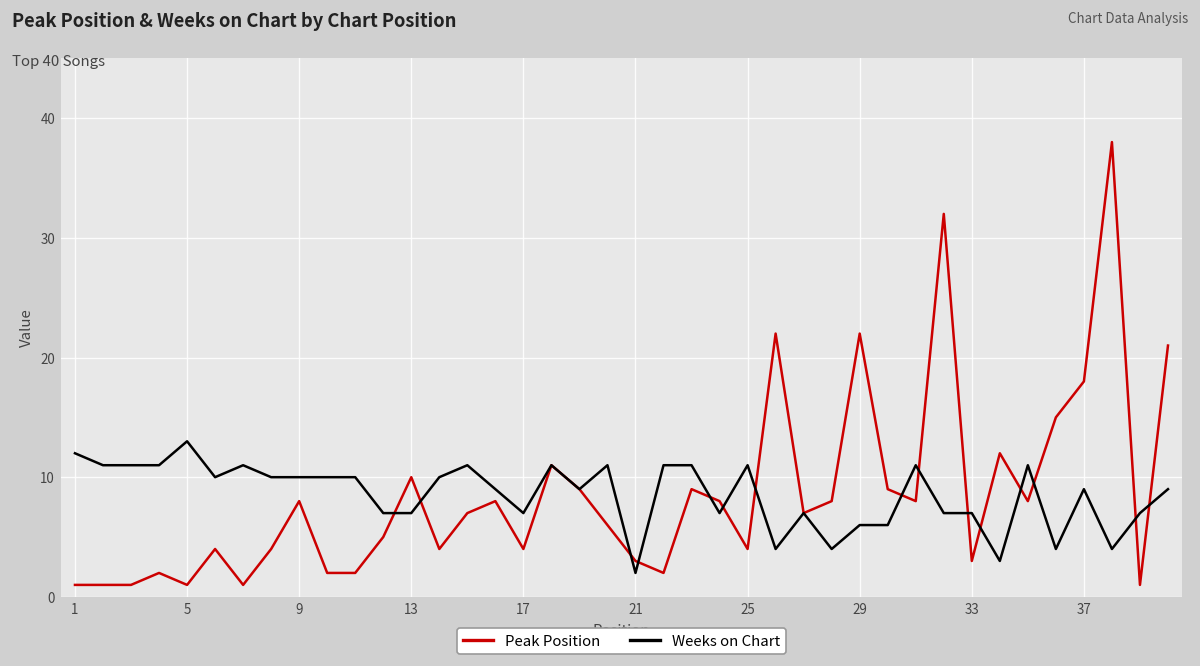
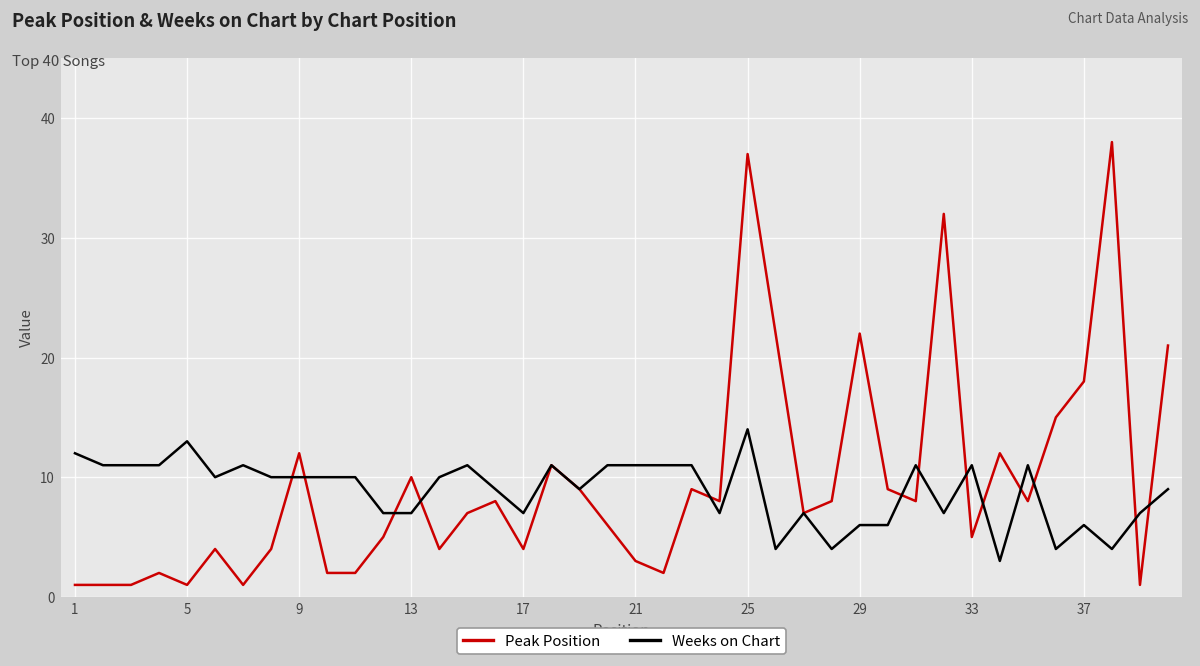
  {
    "Peak Position": {
      "1": 1,
      "5": 1,
-     "9": 8,
+     "9": 12,
      "13": 10,
      "17": 4,
      "21": 3,
-     "25": 4,
+     "25": 37,
      "29": 22,
-     "33": 3,
+     "33": 5,
      "37": 18
    },
    "Weeks on Chart": {
      "1": 12,
      "5": 13,
      "9": 10,
      "13": 7,
      "17": 7,
-     "21": 2,
-     "25": 11,
+     "21": 11,
+     "25": 14,
      "29": 6,
-     "33": 7,
-     "37": 9
+     "33": 11,
+     "37": 6
    }
  }
